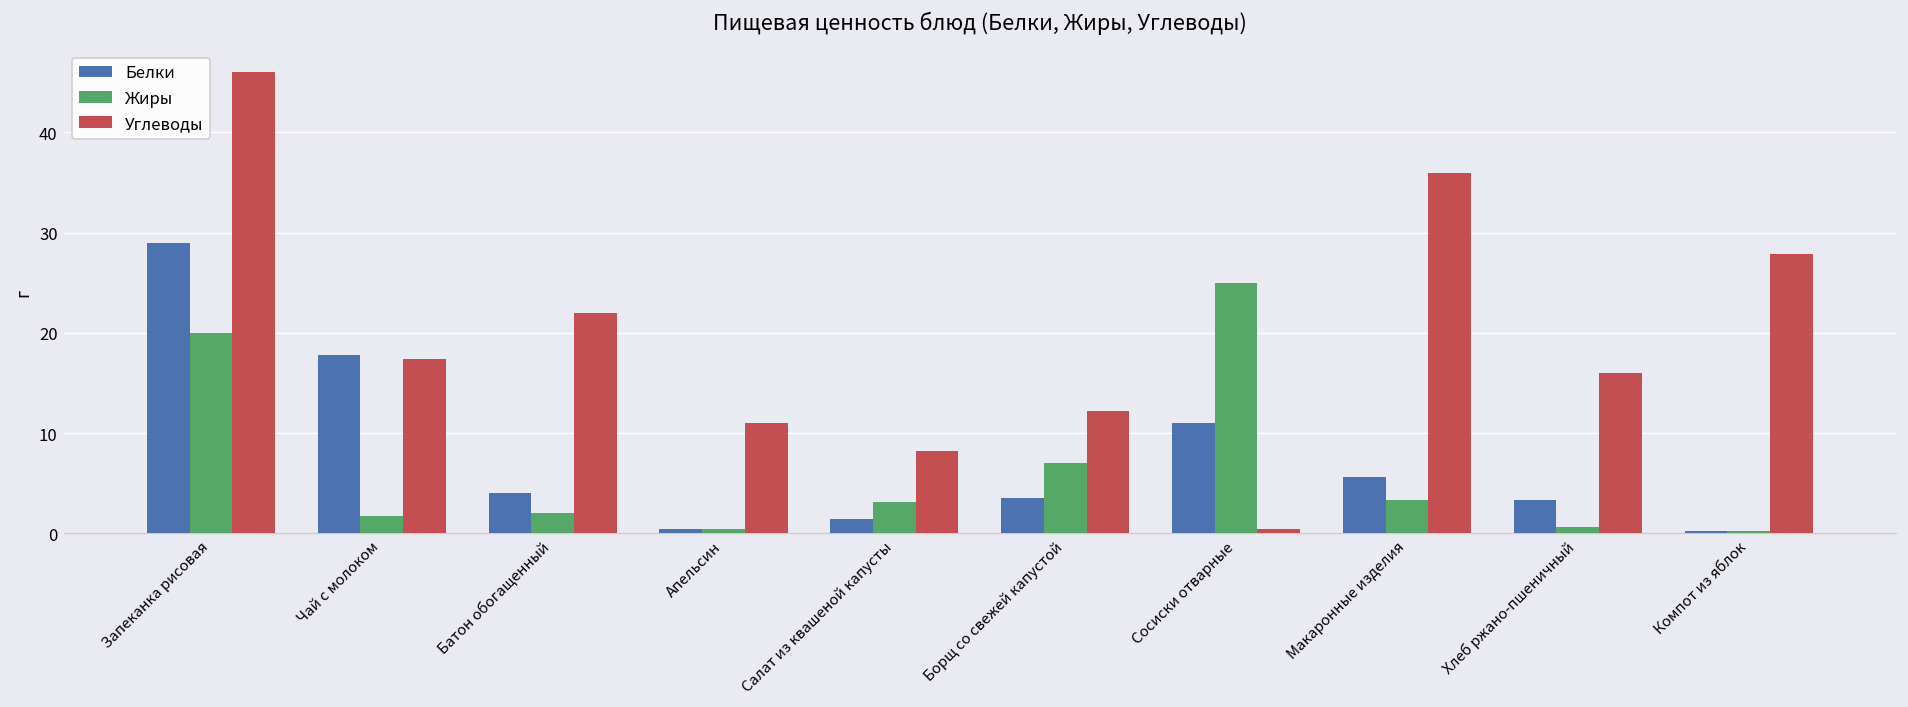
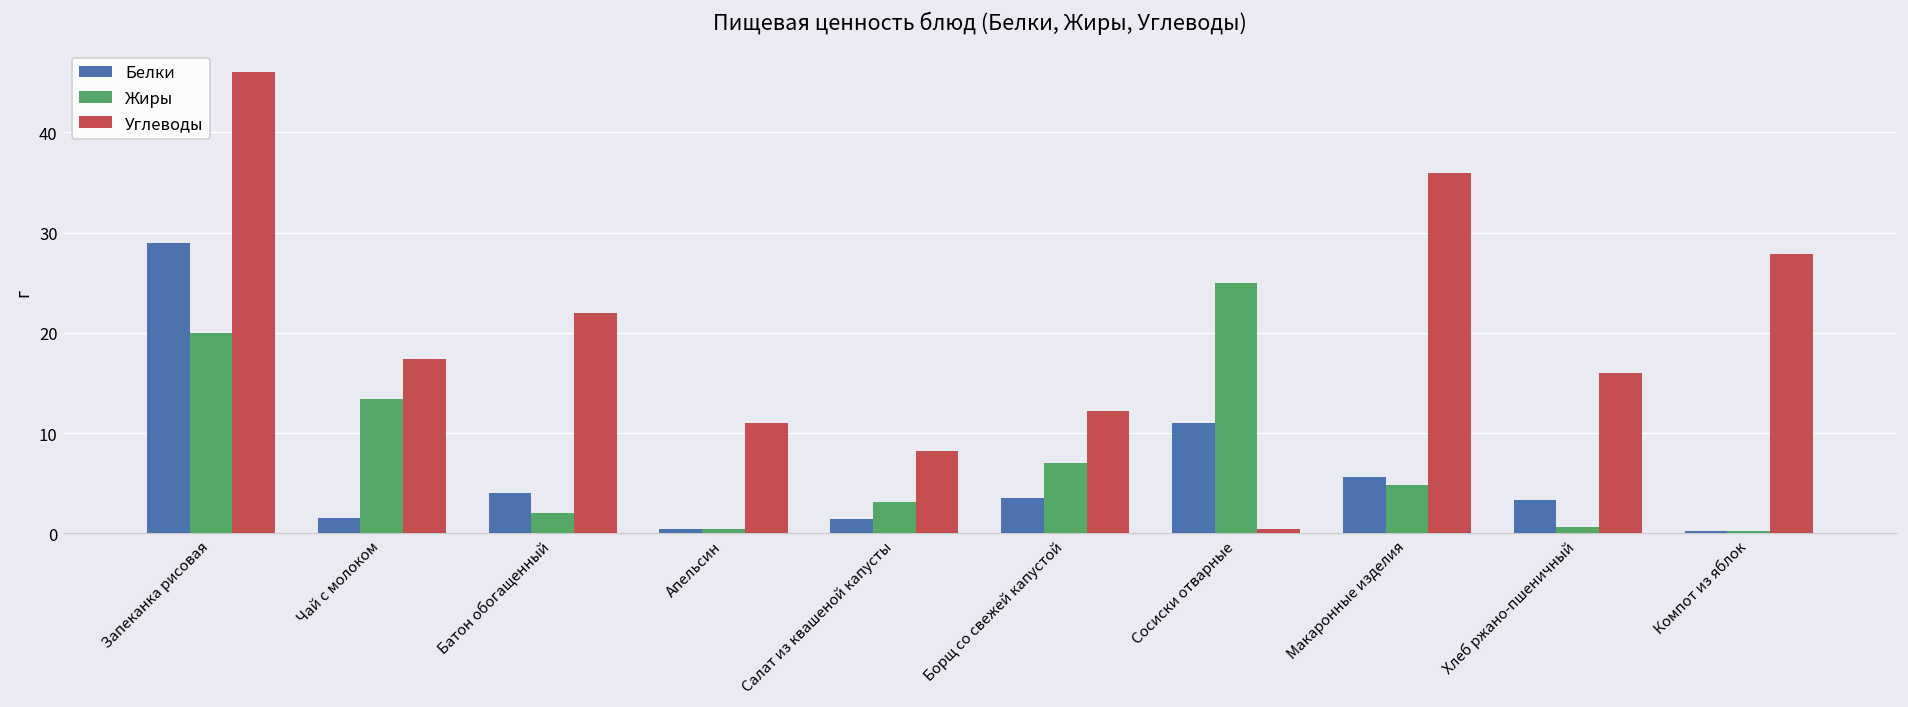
  {
    "Белки": {
      "Запеканка рисовая": 29,
-     "Чай с молоком": 18,
+     "Чай с молоком": 2,
      "Батон обогащенный": 4,
      "Апельсин": 0,
      "Салат из квашеной капусты": 1,
      "Борщ со свежей капустой": 4,
      "Сосиски отварные": 11,
      "Макаронные изделия": 6,
      "Хлеб ржано-пшеничный": 3
    },
    "Жиры": {
      "Запеканка рисовая": 20,
-     "Чай с молоком": 2,
+     "Чай с молоком": 13,
      "Батон обогащенный": 2,
      "Апельсин": 0,
      "Салат из квашеной капусты": 3,
      "Борщ со свежей капустой": 7,
      "Сосиски отварные": 25,
-     "Макаронные изделия": 3,
+     "Макаронные изделия": 5,
      "Хлеб ржано-пшеничный": 1
    },
    "Углеводы": {
      "Запеканка рисовая": 46,
      "Чай с молоком": 17,
      "Батон обогащенный": 22,
      "Апельсин": 11,
      "Салат из квашеной капусты": 8,
      "Борщ со свежей капустой": 12,
      "Сосиски отварные": 0,
      "Макаронные изделия": 36,
      "Хлеб ржано-пшеничный": 16,
      "Компот из яблок": 28
    }
  }
